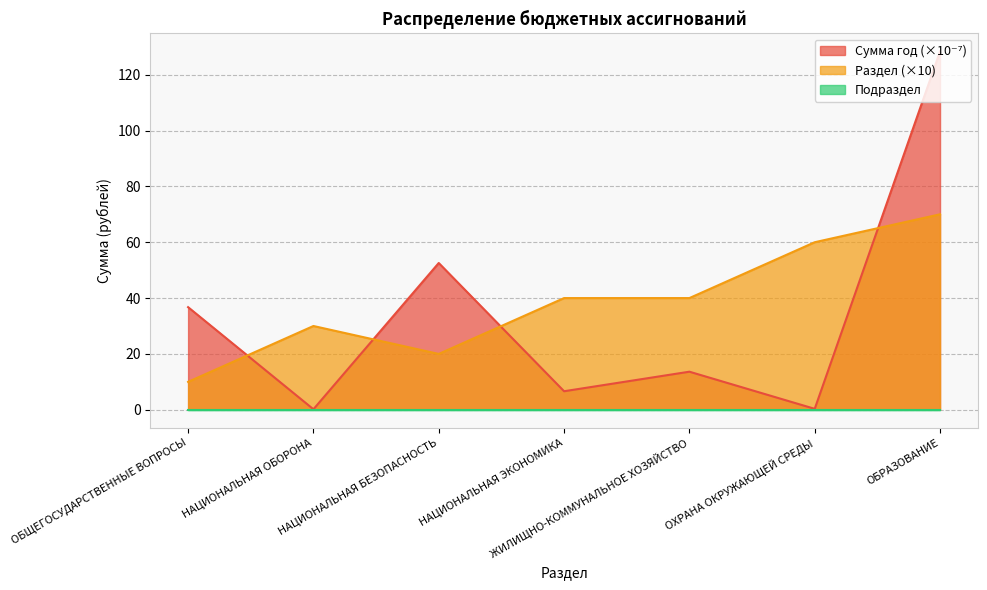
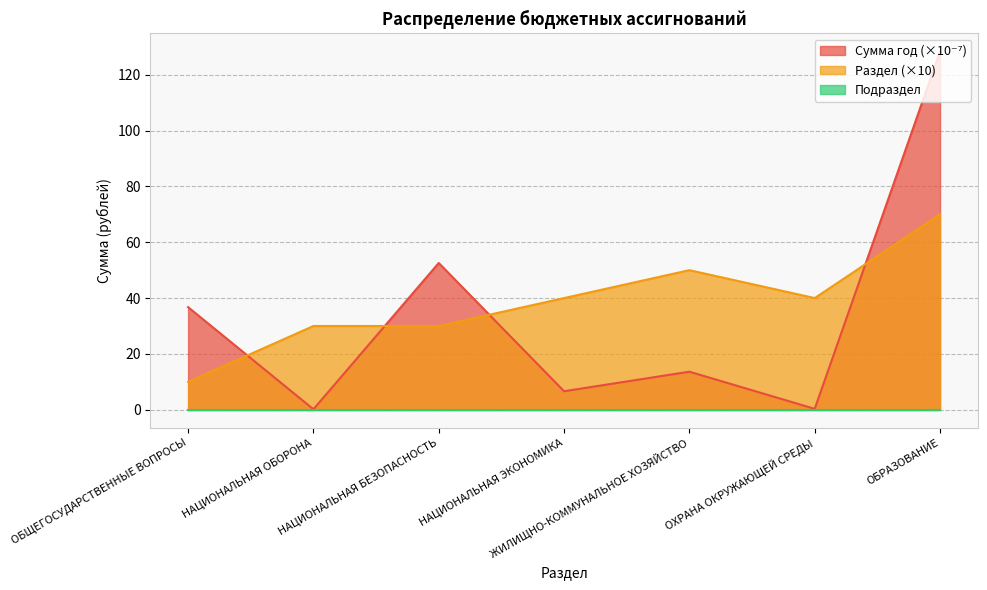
  {
    "Сумма год (×10⁻⁷)": {
      "ОБЩЕГОСУДАРСТВЕННЫЕ ВОПРОСЫ": 37,
      "НАЦИОНАЛЬНАЯ БЕЗОПАСНОСТЬ": 53,
      "НАЦИОНАЛЬНАЯ ЭКОНОМИКА": 7,
      "ЖИЛИЩНО-КОММУНАЛЬНОЕ ХОЗЯЙСТВО": 14
    },
    "Раздел (×10)": {
      "ОБЩЕГОСУДАРСТВЕННЫЕ ВОПРОСЫ": 10,
      "НАЦИОНАЛЬНАЯ ОБОРОНА": 30,
-     "НАЦИОНАЛЬНАЯ БЕЗОПАСНОСТЬ": 20,
+     "НАЦИОНАЛЬНАЯ БЕЗОПАСНОСТЬ": 30,
      "НАЦИОНАЛЬНАЯ ЭКОНОМИКА": 40,
-     "ЖИЛИЩНО-КОММУНАЛЬНОЕ ХОЗЯЙСТВО": 40,
-     "ОХРАНА ОКРУЖАЮЩЕЙ СРЕДЫ": 60,
+     "ЖИЛИЩНО-КОММУНАЛЬНОЕ ХОЗЯЙСТВО": 50,
+     "ОХРАНА ОКРУЖАЮЩЕЙ СРЕДЫ": 40,
      "ОБРАЗОВАНИЕ": 70
    },
    "Подраздел": {
      "ОБЩЕГОСУДАРСТВЕННЫЕ ВОПРОСЫ": 0,
      "НАЦИОНАЛЬНАЯ БЕЗОПАСНОСТЬ": 0,
      "НАЦИОНАЛЬНАЯ ЭКОНОМИКА": 0,
      "ЖИЛИЩНО-КОММУНАЛЬНОЕ ХОЗЯЙСТВО": 0,
      "ОБРАЗОВАНИЕ": 0
    }
  }
